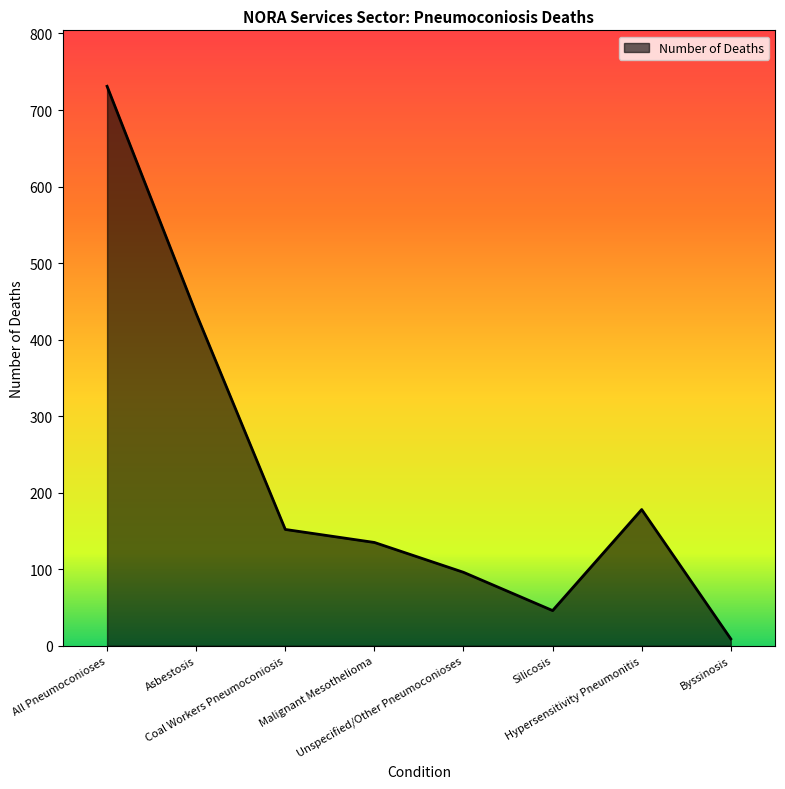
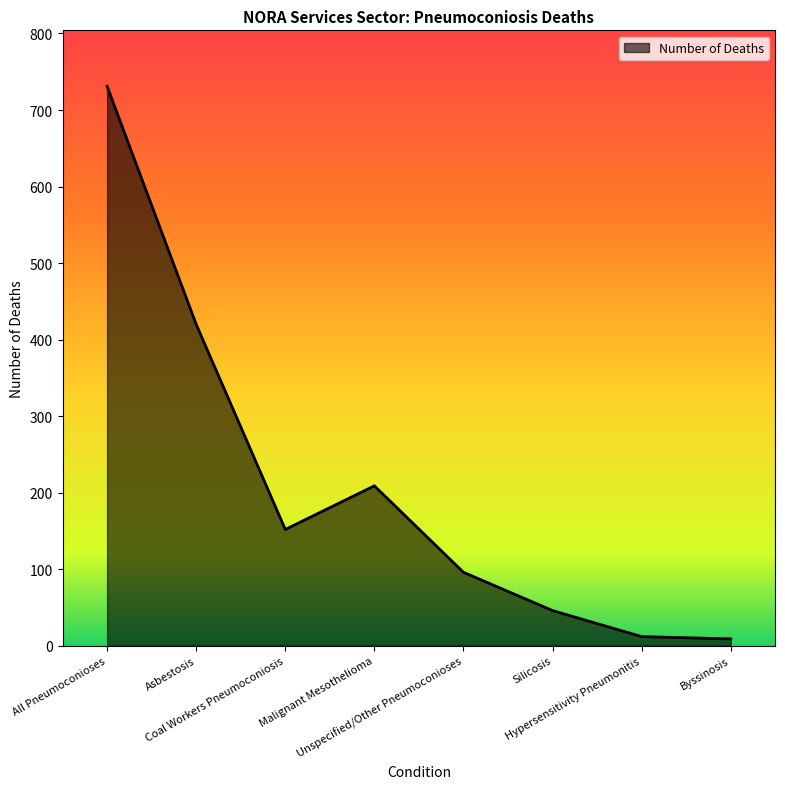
  {
    "All Pneumoconioses": 730,
-   "Asbestosis": 430,
+   "Asbestosis": 420,
    "Coal Workers Pneumoconiosis": 150,
-   "Malignant Mesothelioma": 140,
+   "Malignant Mesothelioma": 210,
    "Unspecified/Other Pneumoconioses": 100,
    "Silicosis": 50,
-   "Hypersensitivity Pneumonitis": 180,
+   "Hypersensitivity Pneumonitis": 10,
    "Byssinosis": 10
  }
